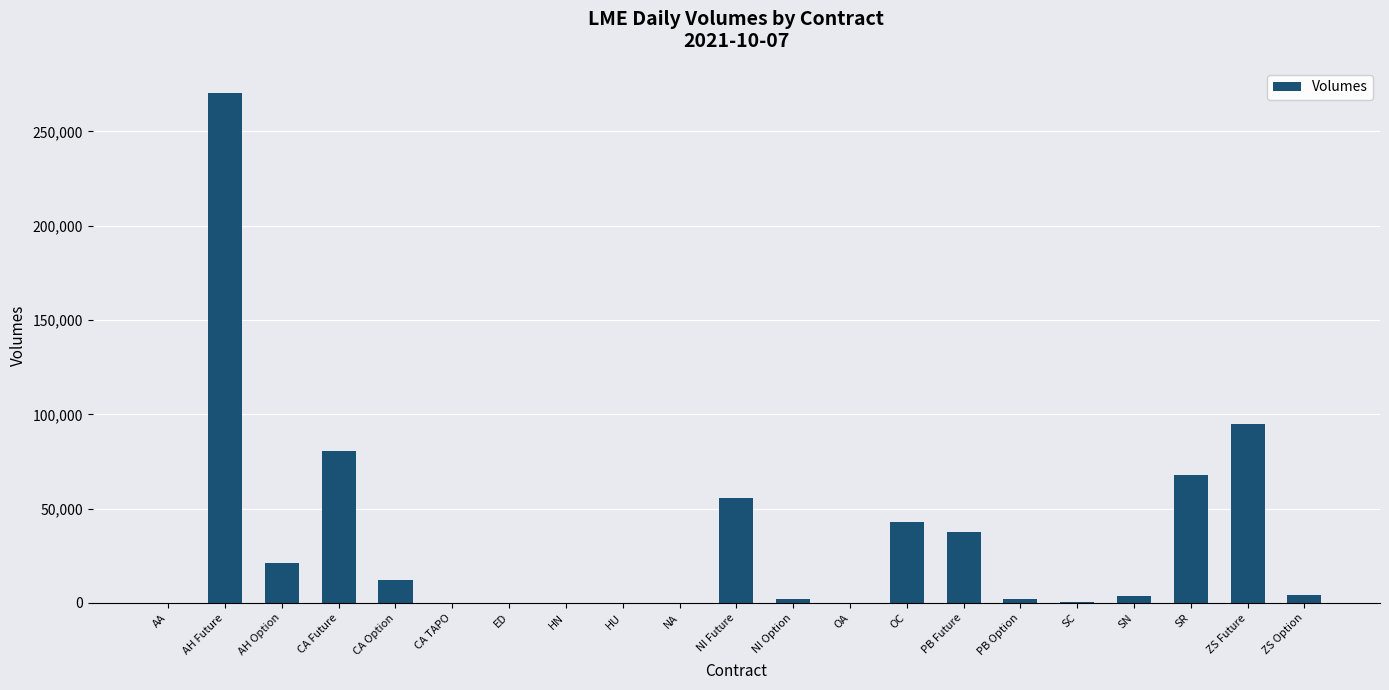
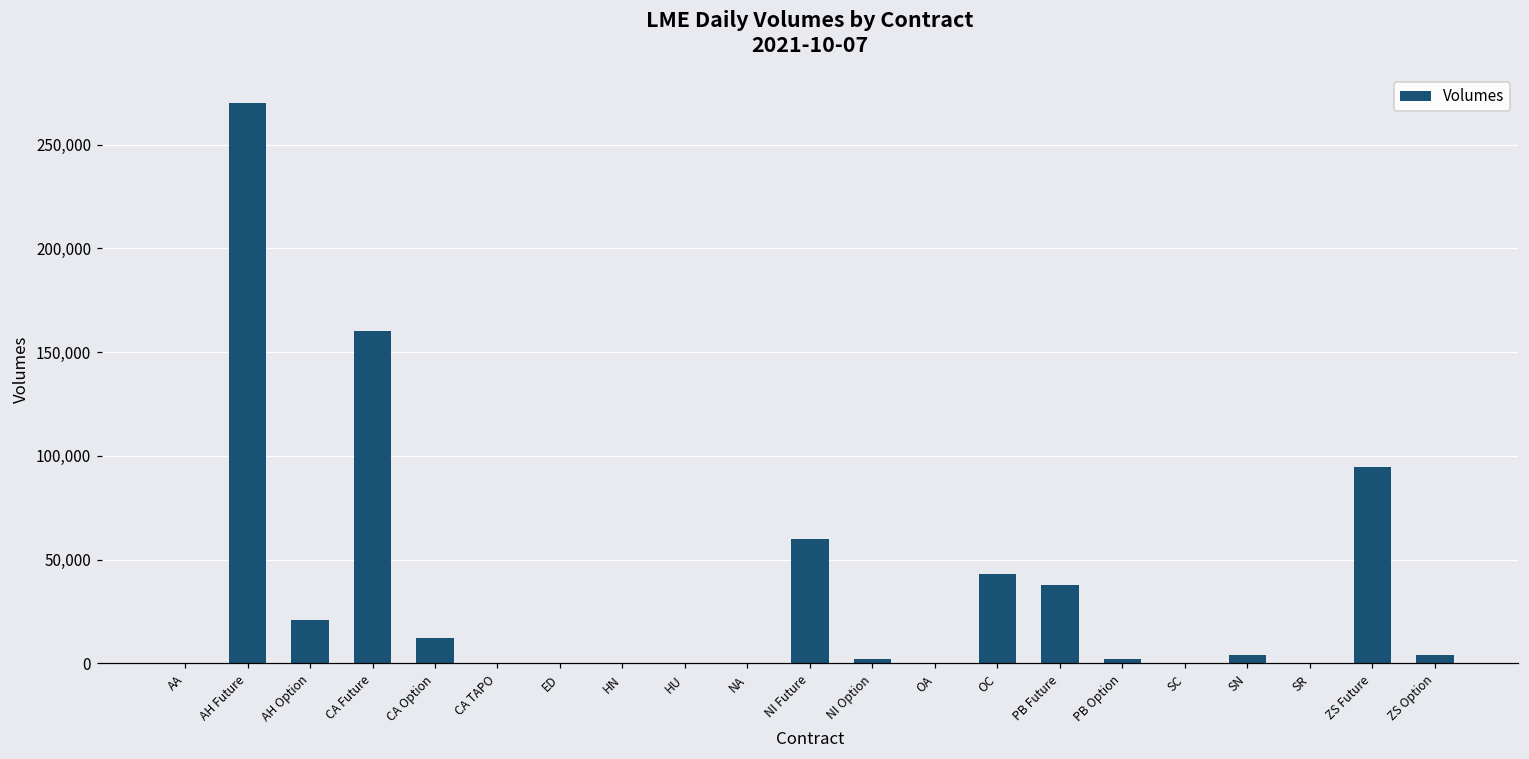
  {
    "AH Future": "270,000",
    "AH Option": "21,000",
-   "CA Future": "81,000",
+   "CA Future": "160,000",
    "CA Option": "12,000",
-   "NI Future": "55,000",
+   "NI Future": "60,000",
    "NI Option": "2,000",
    "OC": "43,000",
    "PB Future": "38,000",
    "PB Option": "2,000",
    "SN": "4,000",
-   "SR": "68,000",
+   "SR": "0",
    "ZS Future": "95,000",
    "ZS Option": "4,000"
  }
